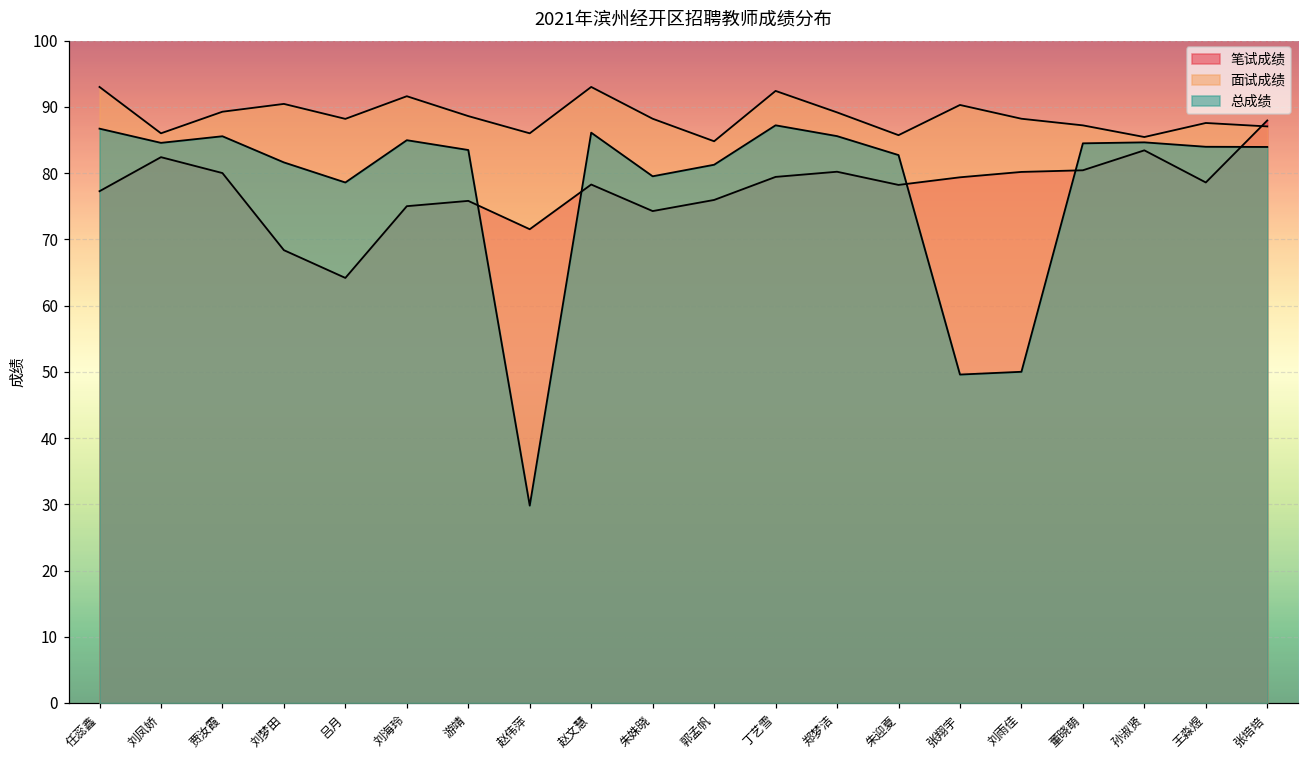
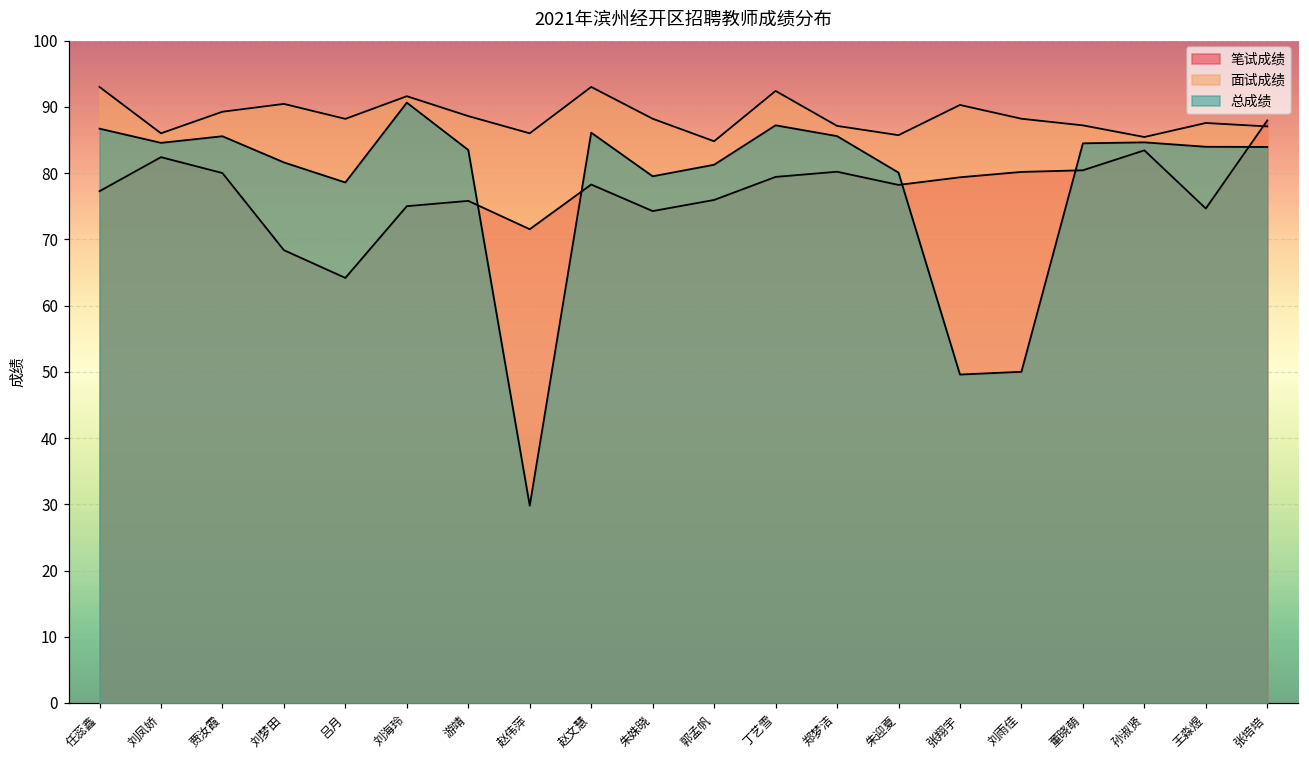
  {
    "笔试成绩": {
      "任蕊鑫": 77,
      "刘凤娇": 82,
      "贾汝霞": 80,
      "刘梦田": 68,
      "吕月": 64,
      "刘海玲": 75,
      "游靖": 76,
      "赵伟萍": 72,
      "赵文慧": 78,
      "朱姝晓": 74,
      "郭孟帆": 76,
      "丁艺雪": 79,
      "郑梦洁": 80,
      "朱迎夏": 78,
      "张翔宇": 79,
      "刘雨佳": 80,
      "董晓萌": 80,
      "孙淑贤": 83,
-     "王淼煜": 79,
+     "王淼煜": 75,
      "张培培": 88
    },
    "面试成绩": {
      "任蕊鑫": 93,
      "刘凤娇": 86,
      "贾汝霞": 89,
      "刘梦田": 90,
      "吕月": 88,
      "刘海玲": 92,
      "游靖": 89,
      "赵伟萍": 86,
      "赵文慧": 93,
      "朱姝晓": 88,
      "郭孟帆": 85,
      "丁艺雪": 92,
-     "郑梦洁": 89,
+     "郑梦洁": 87,
      "朱迎夏": 86,
      "张翔宇": 90,
      "刘雨佳": 88,
      "董晓萌": 87,
      "孙淑贤": 85,
      "王淼煜": 88,
      "张培培": 87
    },
    "总成绩": {
      "任蕊鑫": 87,
      "刘凤娇": 85,
      "贾汝霞": 86,
      "刘梦田": 82,
      "吕月": 79,
-     "刘海玲": 85,
+     "刘海玲": 91,
      "游靖": 83,
      "赵伟萍": 30,
      "赵文慧": 86,
      "朱姝晓": 80,
      "郭孟帆": 81,
      "丁艺雪": 87,
      "郑梦洁": 86,
-     "朱迎夏": 83,
+     "朱迎夏": 80,
      "张翔宇": 50,
      "刘雨佳": 50,
      "董晓萌": 84,
      "孙淑贤": 85,
      "王淼煜": 84,
      "张培培": 84
    }
  }
